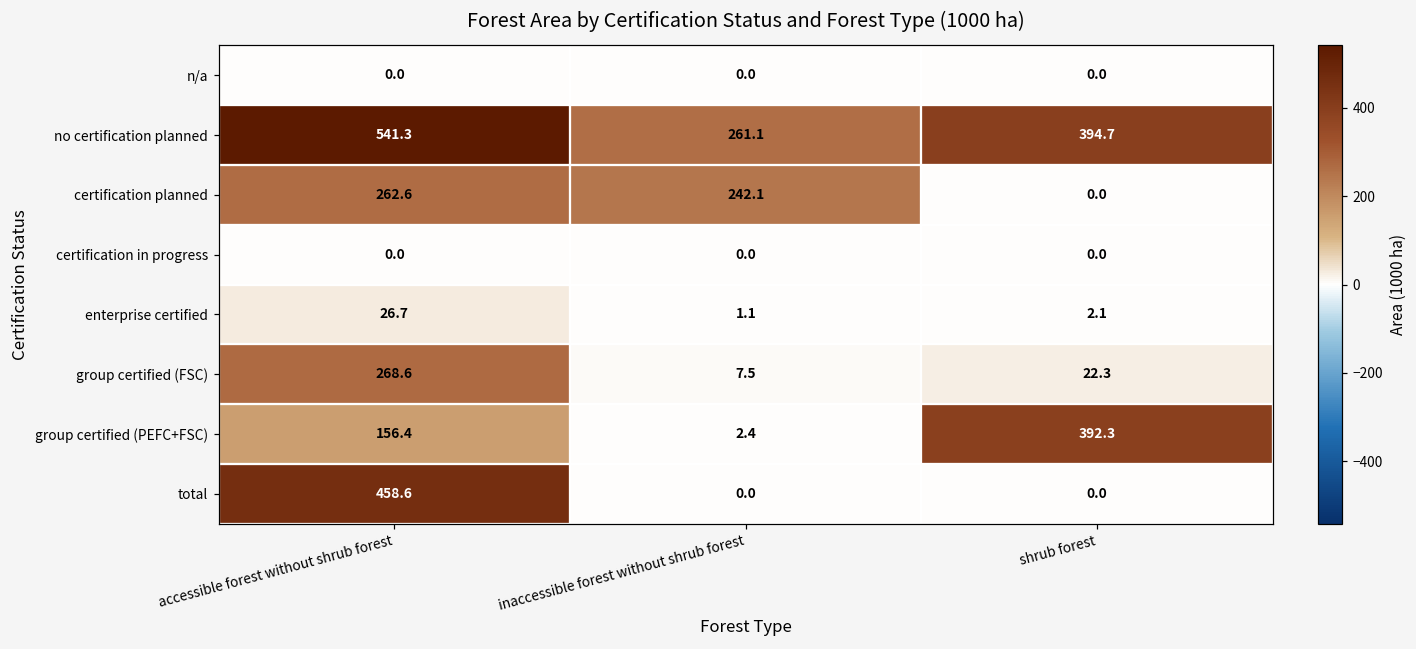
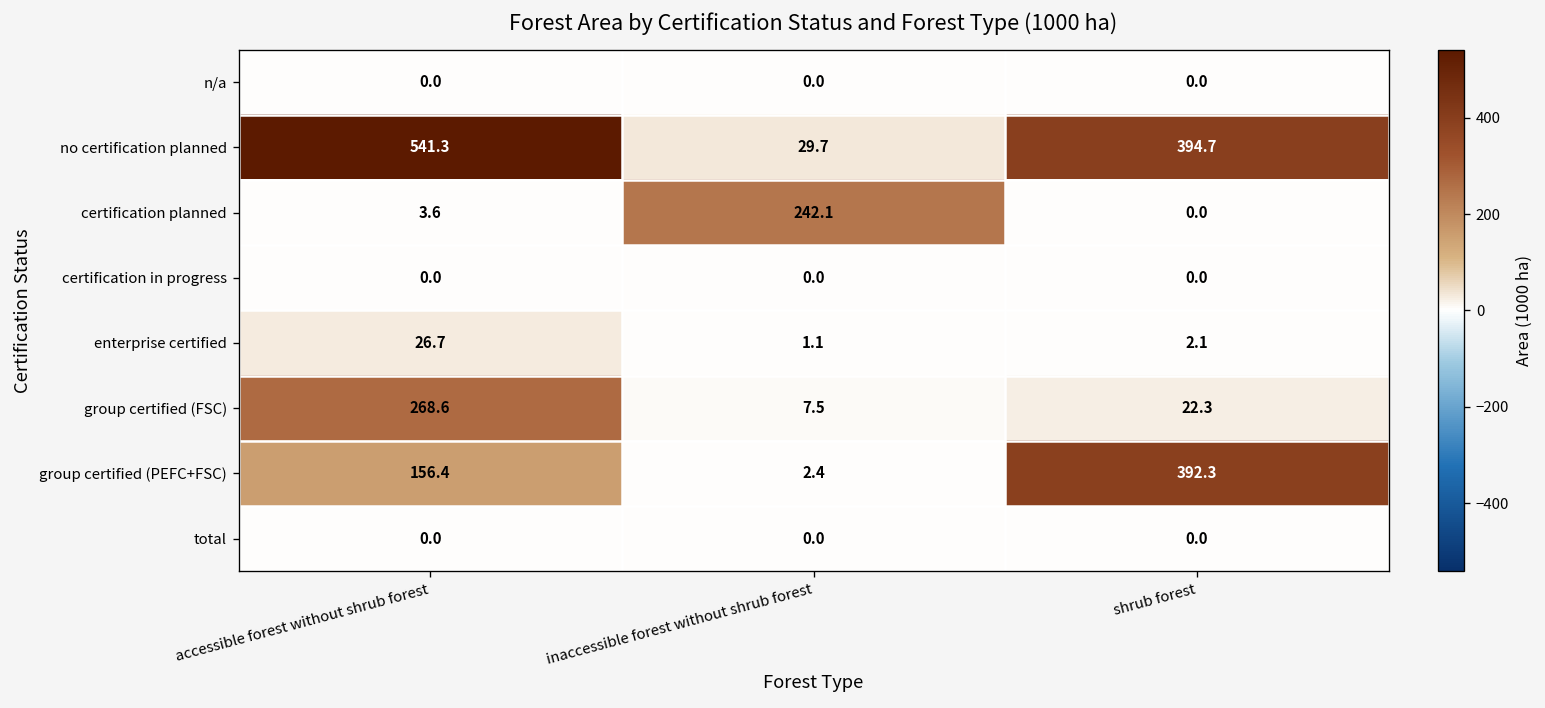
  {
    "n/a": {
      "accessible forest without shrub forest": 0.0,
      "inaccessible forest without shrub forest": 0.0,
      "shrub forest": 0.0
    },
    "no certification planned": {
      "accessible forest without shrub forest": 541.3,
-     "inaccessible forest without shrub forest": 261.1,
+     "inaccessible forest without shrub forest": 29.7,
      "shrub forest": 394.7
    },
    "certification planned": {
-     "accessible forest without shrub forest": 262.6,
+     "accessible forest without shrub forest": 3.6,
      "inaccessible forest without shrub forest": 242.1,
      "shrub forest": 0.0
    },
    "certification in progress": {
      "accessible forest without shrub forest": 0.0,
      "inaccessible forest without shrub forest": 0.0,
      "shrub forest": 0.0
    },
    "enterprise certified": {
      "accessible forest without shrub forest": 26.7,
      "inaccessible forest without shrub forest": 1.1,
      "shrub forest": 2.1
    },
    "group certified (FSC)": {
      "accessible forest without shrub forest": 268.6,
      "inaccessible forest without shrub forest": 7.5,
      "shrub forest": 22.3
    },
    "group certified (PEFC+FSC)": {
      "accessible forest without shrub forest": 156.4,
      "inaccessible forest without shrub forest": 2.4,
      "shrub forest": 392.3
    },
    "total": {
-     "accessible forest without shrub forest": 458.6,
+     "accessible forest without shrub forest": 0.0,
      "inaccessible forest without shrub forest": 0.0,
      "shrub forest": 0.0
    }
  }
